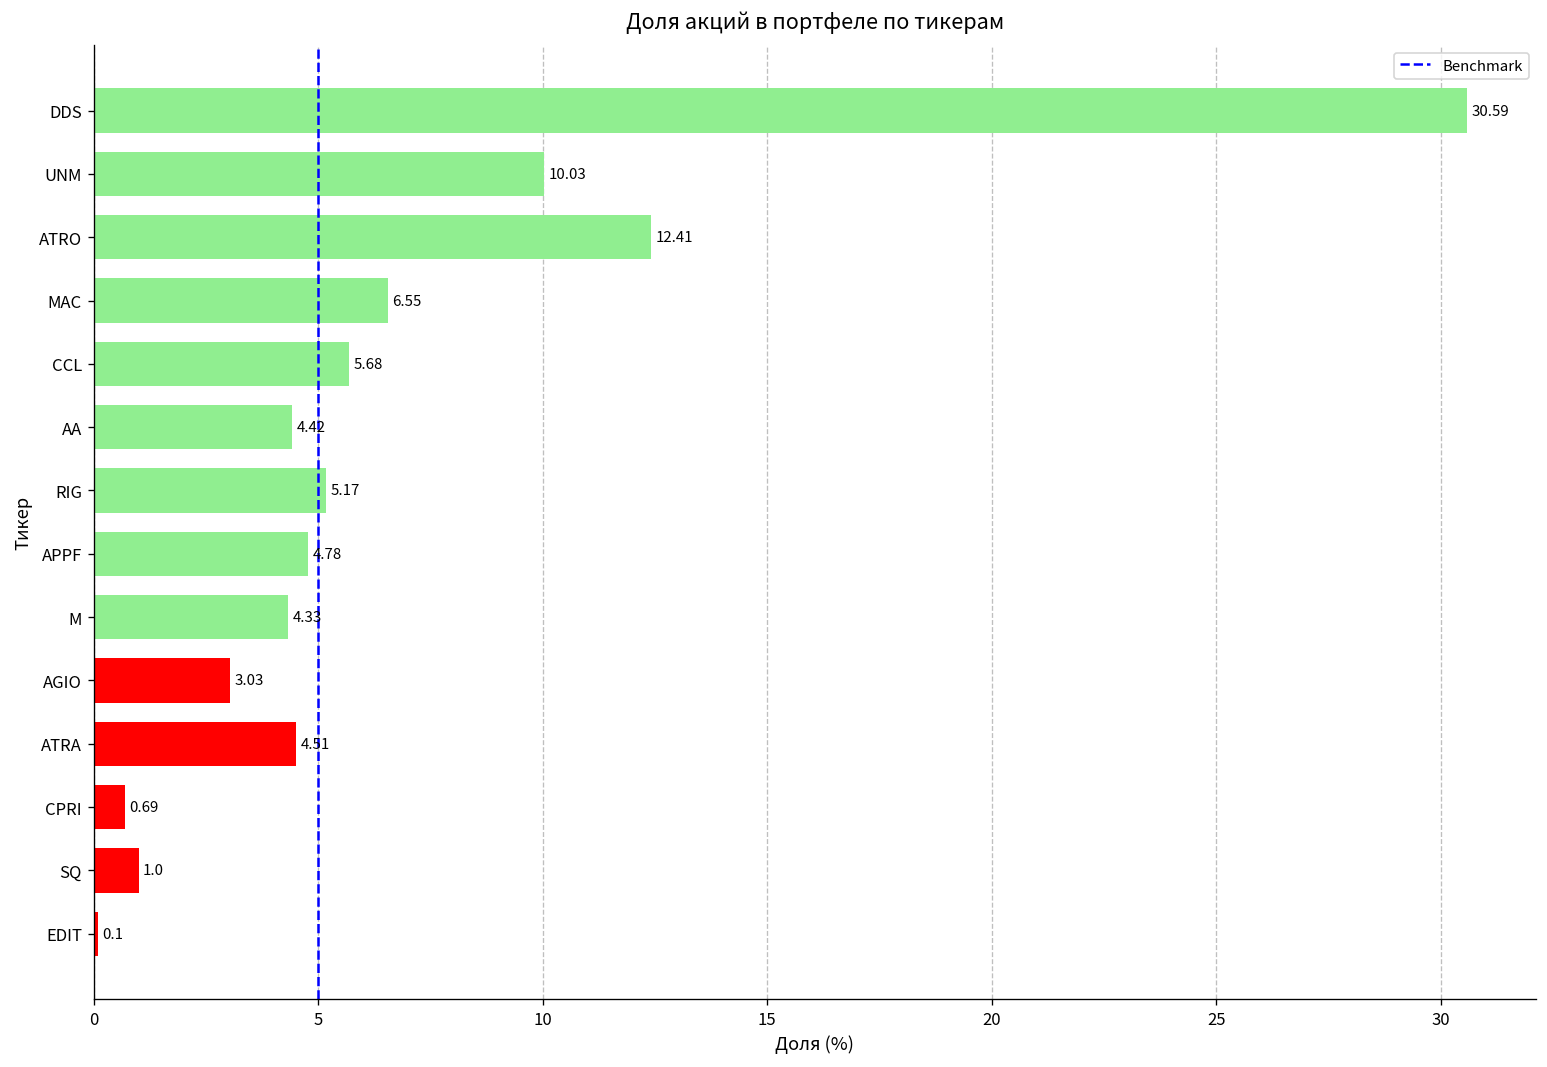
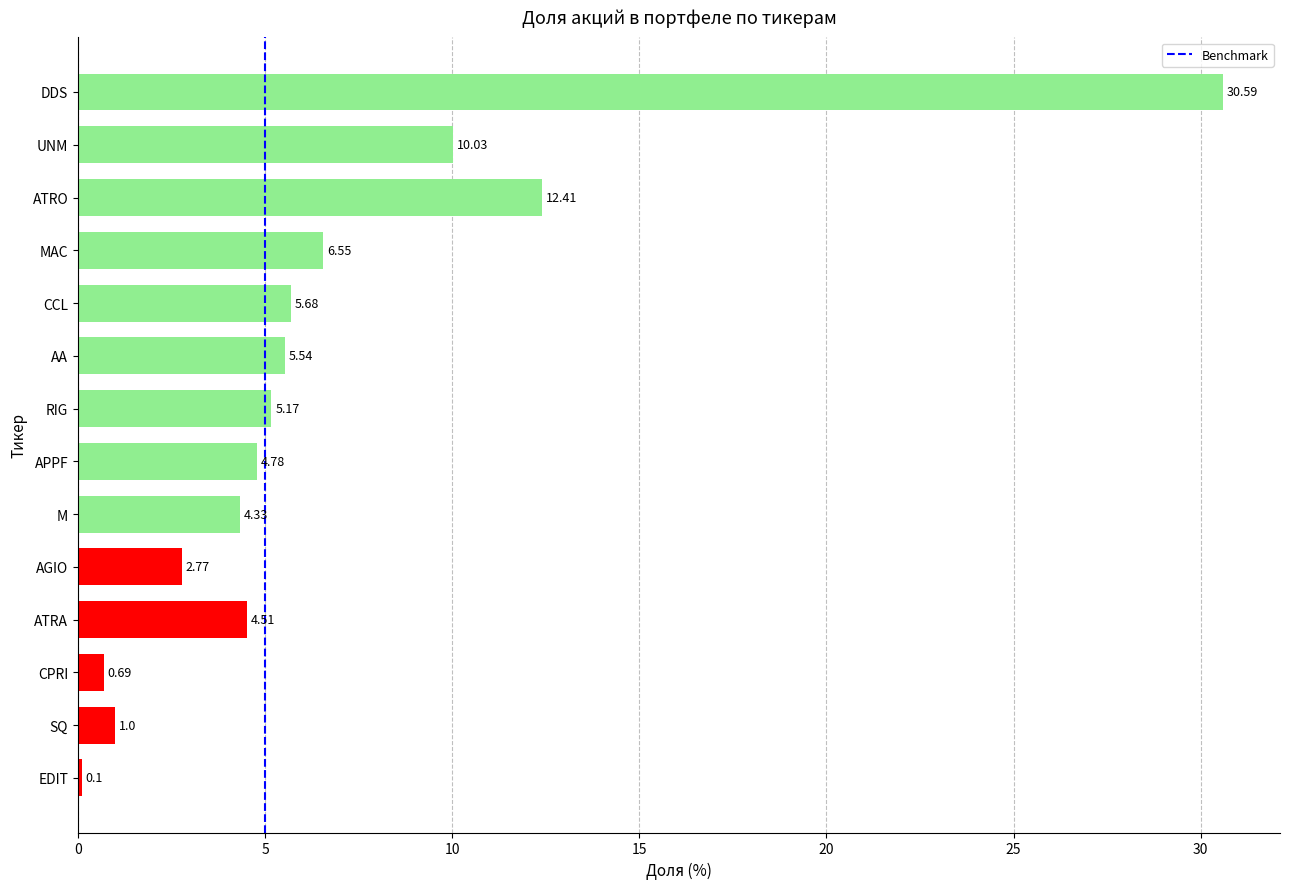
  {
    "DDS": 30.59,
    "UNM": 10.03,
    "ATRO": 12.41,
    "MAC": 6.55,
    "CCL": 5.68,
-   "AA": 4.42,
+   "AA": 5.54,
    "RIG": 5.17,
    "APPF": 4.78,
    "M": 4.33,
-   "AGIO": 3.03,
+   "AGIO": 2.77,
    "ATRA": 4.51,
    "CPRI": 0.69,
    "SQ": 1.0,
    "EDIT": 0.1
  }
